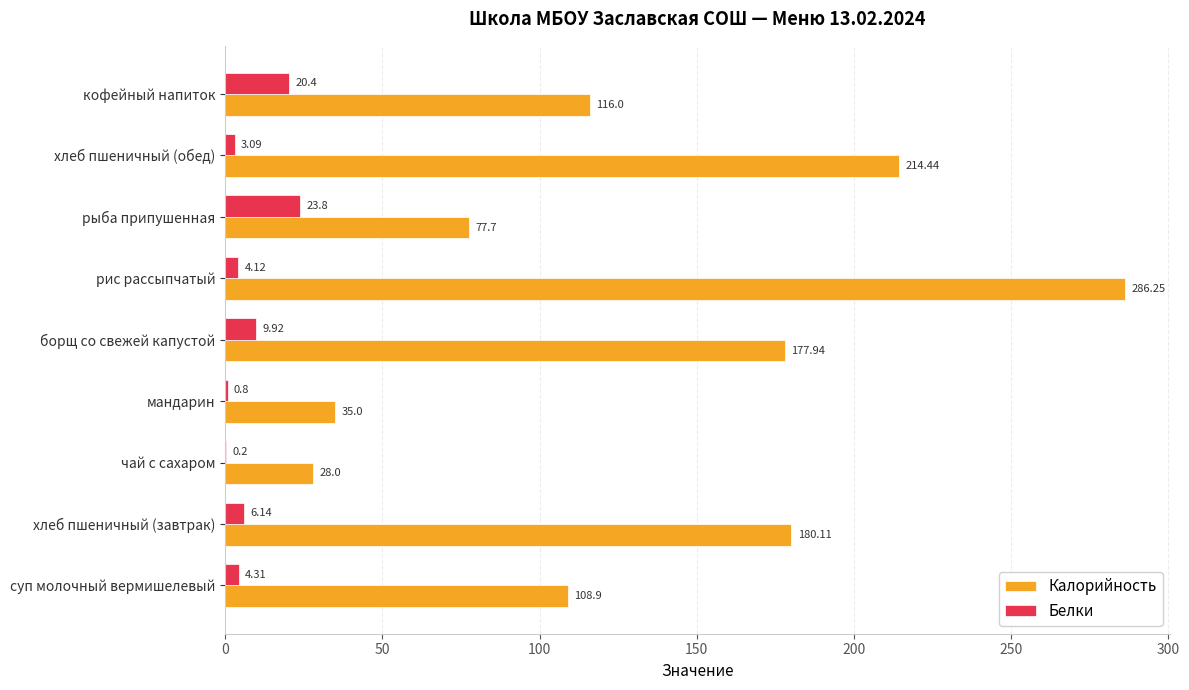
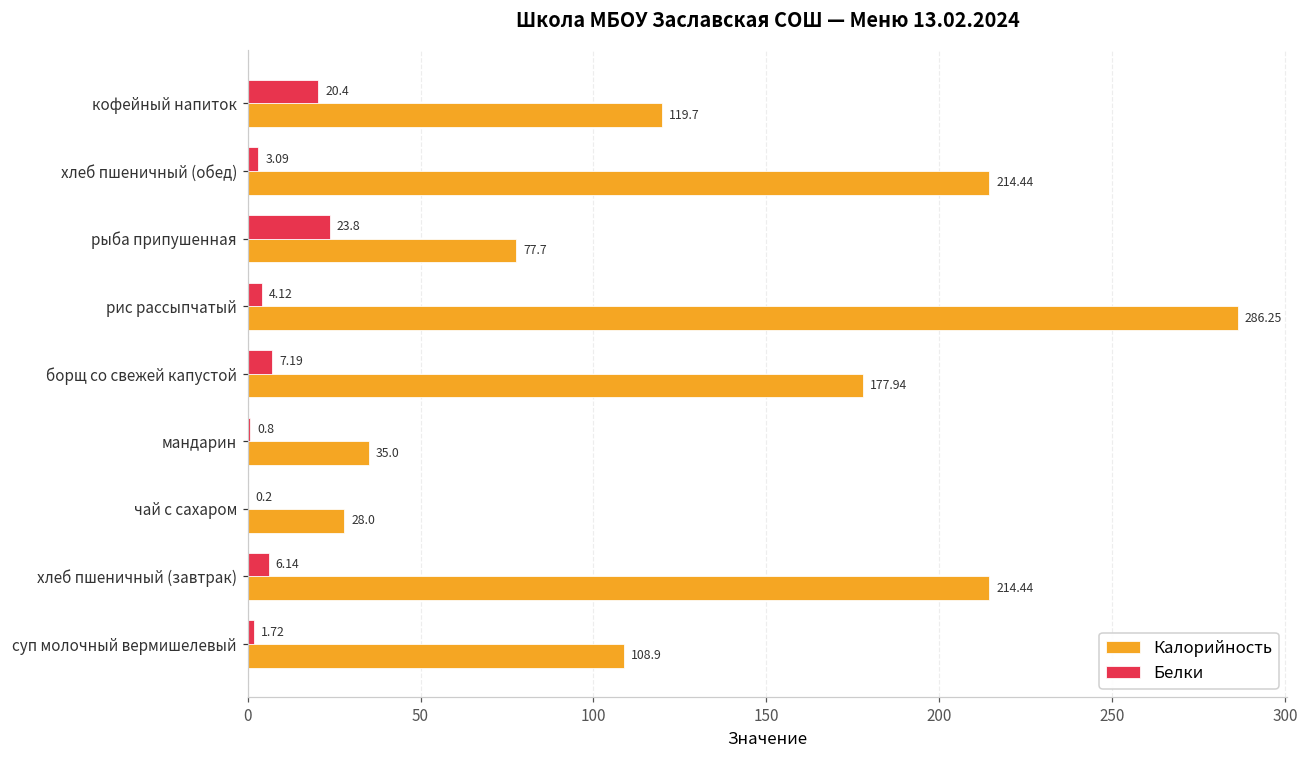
  {
    "Калорийность": {
-     "кофейный напиток": 116.0,
+     "кофейный напиток": 119.7,
      "хлеб пшеничный (обед)": 214.44,
      "рыба припушенная": 77.7,
      "рис рассыпчатый": 286.25,
      "борщ со свежей капустой": 177.94,
      "мандарин": 35.0,
      "чай с сахаром": 28.0,
-     "хлеб пшеничный (завтрак)": 180.11,
+     "хлеб пшеничный (завтрак)": 214.44,
      "суп молочный вермишелевый": 108.9
    },
    "Белки": {
      "кофейный напиток": 20.4,
      "хлеб пшеничный (обед)": 3.09,
      "рыба припушенная": 23.8,
      "рис рассыпчатый": 4.12,
-     "борщ со свежей капустой": 9.92,
+     "борщ со свежей капустой": 7.19,
      "мандарин": 0.8,
      "чай с сахаром": 0.2,
      "хлеб пшеничный (завтрак)": 6.14,
-     "суп молочный вермишелевый": 4.31
+     "суп молочный вермишелевый": 1.72
    }
  }
